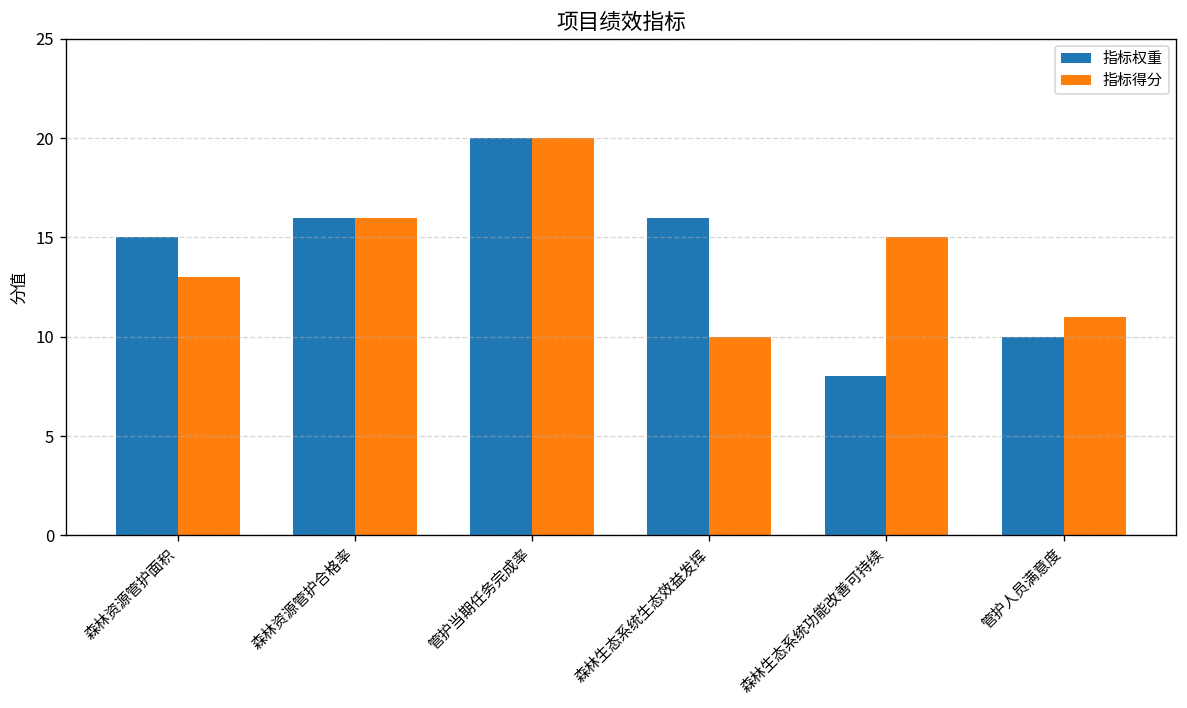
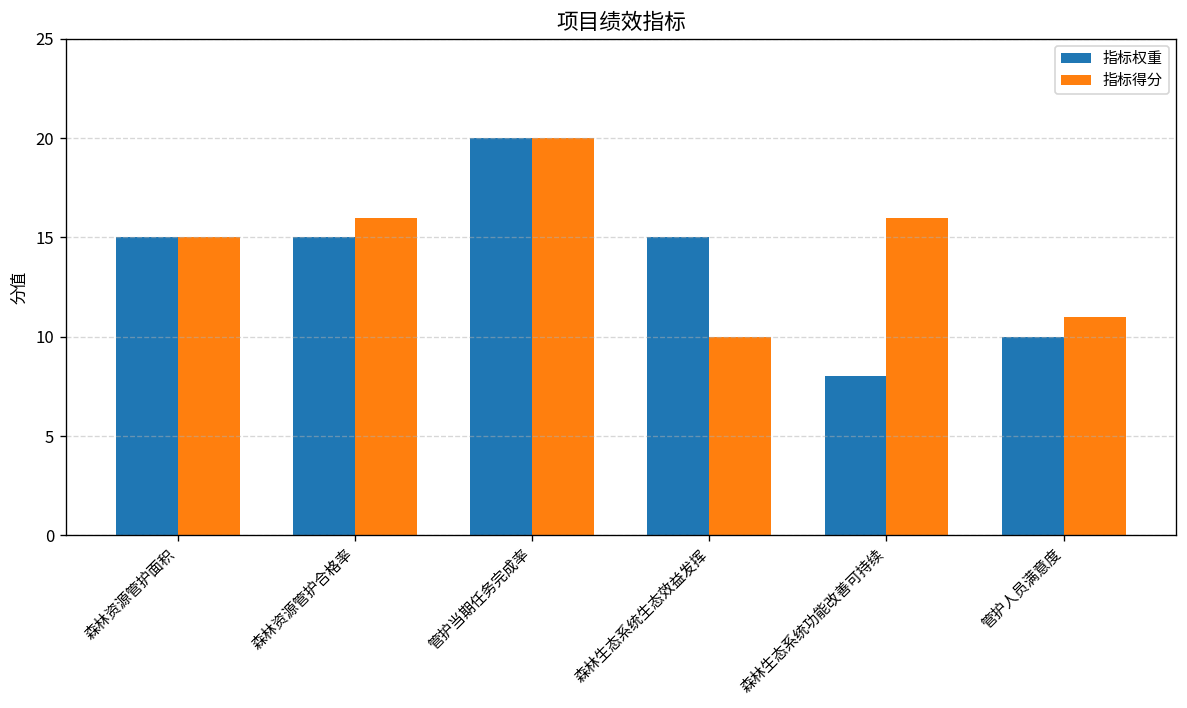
  {
    "指标权重": {
      "森林资源管护面积": 15,
-     "森林资源管护合格率": 16,
+     "森林资源管护合格率": 15,
      "管护当期任务完成率": 20,
-     "森林生态系统生态效益发挥": 16,
+     "森林生态系统生态效益发挥": 15,
      "森林生态系统功能改善可持续": 8,
      "管护人员满意度": 10
    },
    "指标得分": {
-     "森林资源管护面积": 13,
+     "森林资源管护面积": 15,
      "森林资源管护合格率": 16,
      "管护当期任务完成率": 20,
      "森林生态系统生态效益发挥": 10,
-     "森林生态系统功能改善可持续": 15,
+     "森林生态系统功能改善可持续": 16,
      "管护人员满意度": 11
    }
  }
